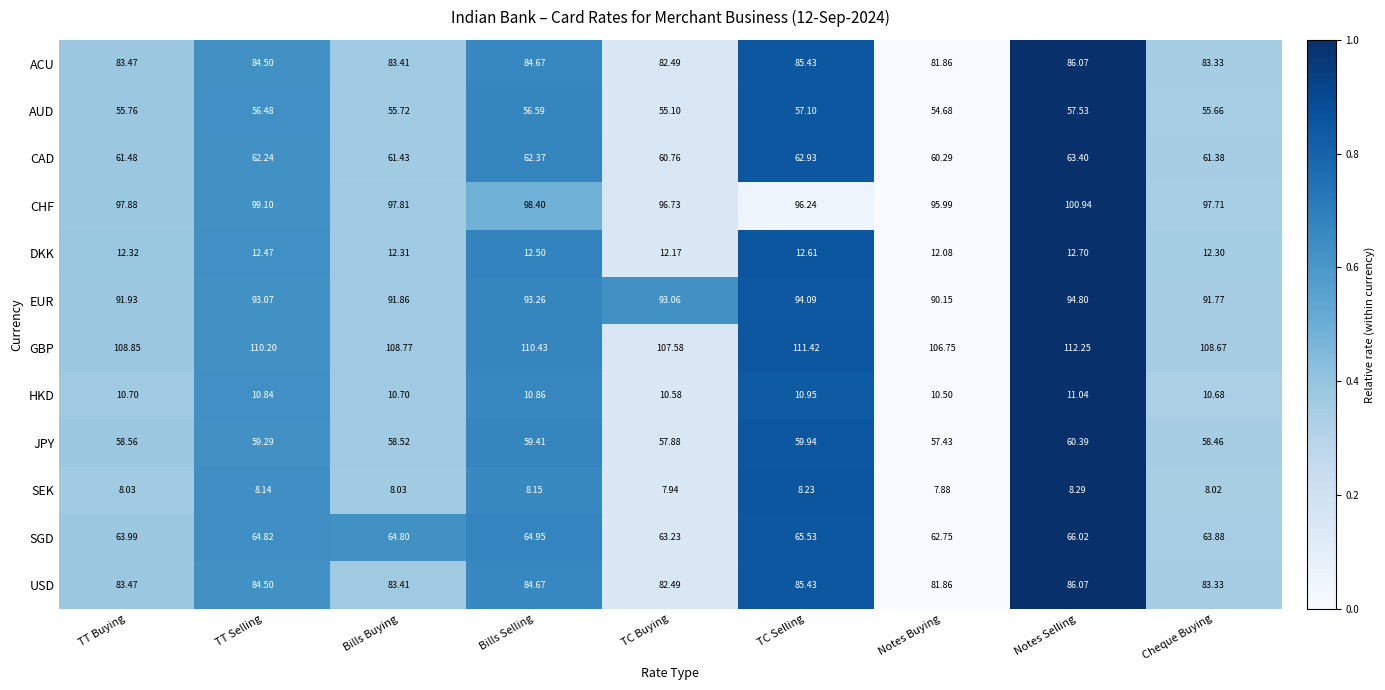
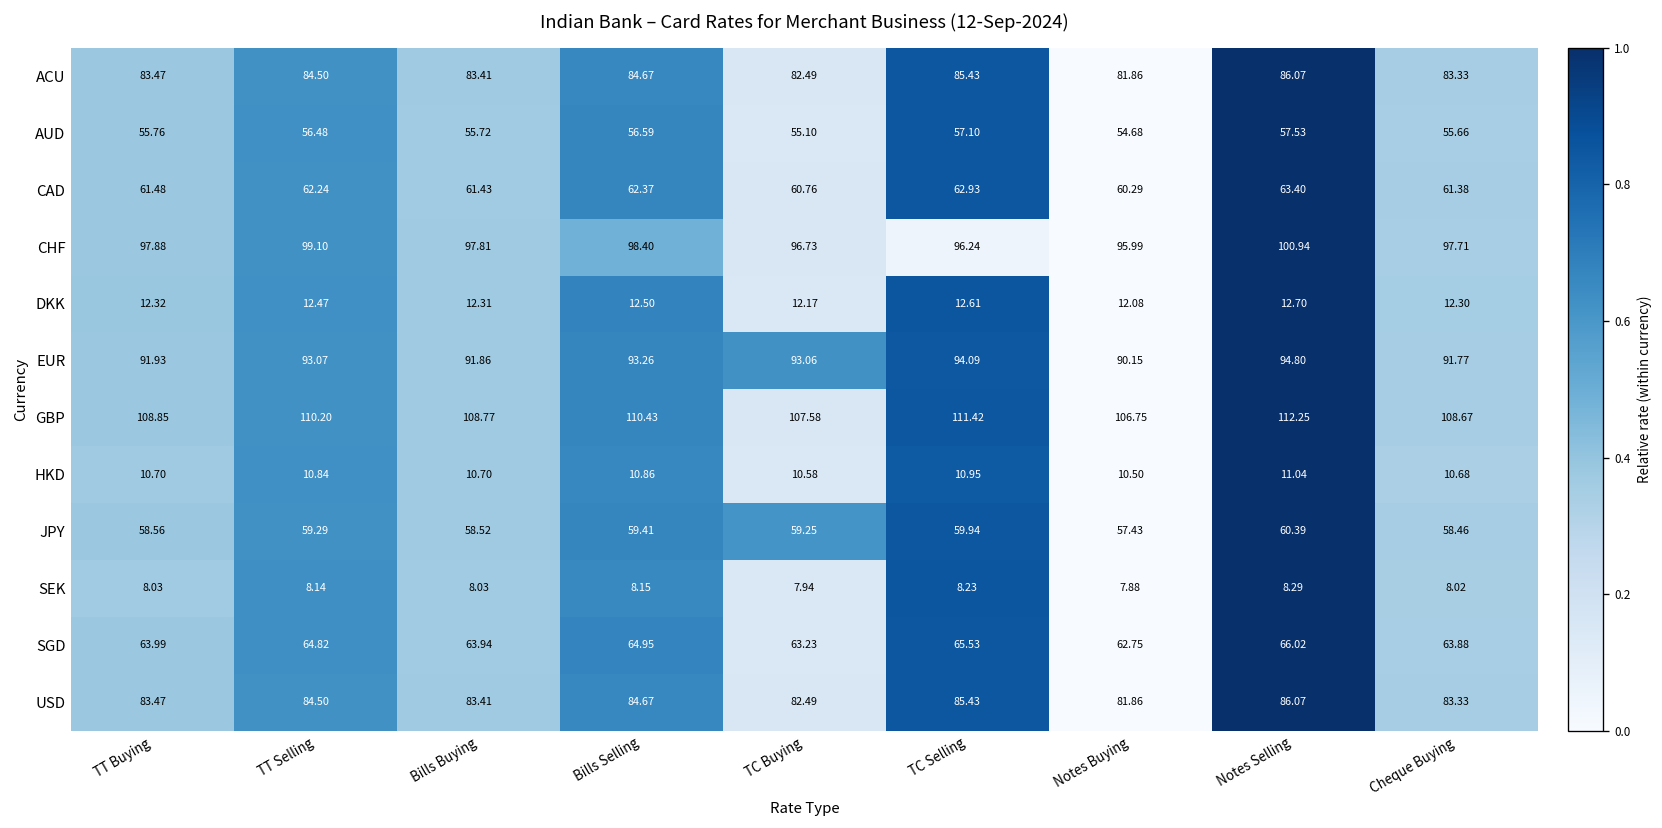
  {
    "ACU": {
      "TT Buying": 83.47,
      "TT Selling": 84.50,
      "Bills Buying": 83.41,
      "Bills Selling": 84.67,
      "TC Buying": 82.49,
      "TC Selling": 85.43,
      "Notes Buying": 81.86,
      "Notes Selling": 86.07,
      "Cheque Buying": 83.33
    },
    "AUD": {
      "TT Buying": 55.76,
      "TT Selling": 56.48,
      "Bills Buying": 55.72,
      "Bills Selling": 56.59,
      "TC Buying": 55.10,
      "TC Selling": 57.10,
      "Notes Buying": 54.68,
      "Notes Selling": 57.53,
      "Cheque Buying": 55.66
    },
    "CAD": {
      "TT Buying": 61.48,
      "TT Selling": 62.24,
      "Bills Buying": 61.43,
      "Bills Selling": 62.37,
      "TC Buying": 60.76,
      "TC Selling": 62.93,
      "Notes Buying": 60.29,
      "Notes Selling": 63.40,
      "Cheque Buying": 61.38
    },
    "CHF": {
      "TT Buying": 97.88,
      "TT Selling": 99.10,
      "Bills Buying": 97.81,
      "Bills Selling": 98.40,
      "TC Buying": 96.73,
      "TC Selling": 96.24,
      "Notes Buying": 95.99,
      "Notes Selling": 100.94,
      "Cheque Buying": 97.71
    },
    "DKK": {
      "TT Buying": 12.32,
      "TT Selling": 12.47,
      "Bills Buying": 12.31,
      "Bills Selling": 12.50,
      "TC Buying": 12.17,
      "TC Selling": 12.61,
      "Notes Buying": 12.08,
      "Notes Selling": 12.70,
      "Cheque Buying": 12.30
    },
    "EUR": {
      "TT Buying": 91.93,
      "TT Selling": 93.07,
      "Bills Buying": 91.86,
      "Bills Selling": 93.26,
      "TC Buying": 93.06,
      "TC Selling": 94.09,
      "Notes Buying": 90.15,
      "Notes Selling": 94.80,
      "Cheque Buying": 91.77
    },
    "GBP": {
      "TT Buying": 108.85,
      "TT Selling": 110.20,
      "Bills Buying": 108.77,
      "Bills Selling": 110.43,
      "TC Buying": 107.58,
      "TC Selling": 111.42,
      "Notes Buying": 106.75,
      "Notes Selling": 112.25,
      "Cheque Buying": 108.67
    },
    "HKD": {
      "TT Buying": 10.70,
      "TT Selling": 10.84,
      "Bills Buying": 10.70,
      "Bills Selling": 10.86,
      "TC Buying": 10.58,
      "TC Selling": 10.95,
      "Notes Buying": 10.50,
      "Notes Selling": 11.04,
      "Cheque Buying": 10.68
    },
    "JPY": {
      "TT Buying": 58.56,
      "TT Selling": 59.29,
      "Bills Buying": 58.52,
      "Bills Selling": 59.41,
-     "TC Buying": 57.88,
+     "TC Buying": 59.25,
      "TC Selling": 59.94,
      "Notes Buying": 57.43,
      "Notes Selling": 60.39,
      "Cheque Buying": 58.46
    },
    "SEK": {
      "TT Buying": 8.03,
      "TT Selling": 8.14,
      "Bills Buying": 8.03,
      "Bills Selling": 8.15,
      "TC Buying": 7.94,
      "TC Selling": 8.23,
      "Notes Buying": 7.88,
      "Notes Selling": 8.29,
      "Cheque Buying": 8.02
    },
    "SGD": {
      "TT Buying": 63.99,
      "TT Selling": 64.82,
-     "Bills Buying": 64.80,
+     "Bills Buying": 63.94,
      "Bills Selling": 64.95,
      "TC Buying": 63.23,
      "TC Selling": 65.53,
      "Notes Buying": 62.75,
      "Notes Selling": 66.02,
      "Cheque Buying": 63.88
    },
    "USD": {
      "TT Buying": 83.47,
      "TT Selling": 84.50,
      "Bills Buying": 83.41,
      "Bills Selling": 84.67,
      "TC Buying": 82.49,
      "TC Selling": 85.43,
      "Notes Buying": 81.86,
      "Notes Selling": 86.07,
      "Cheque Buying": 83.33
    }
  }
